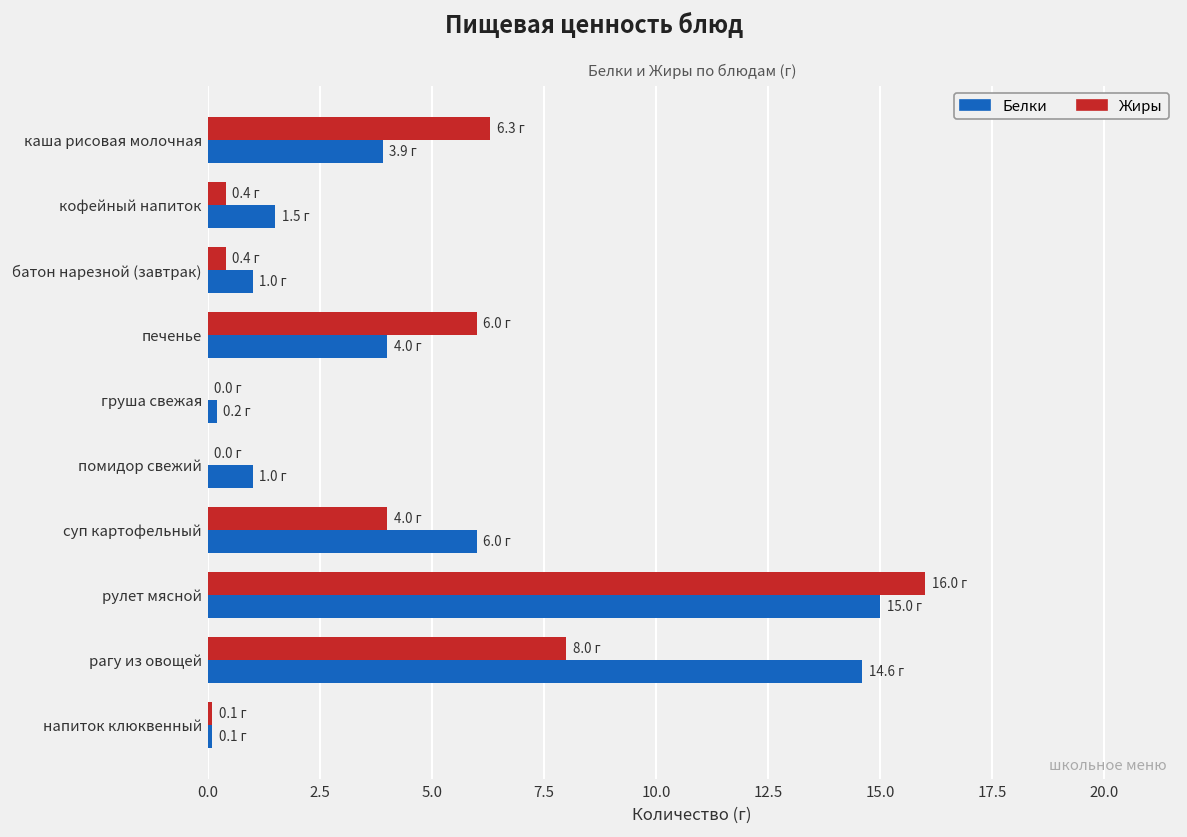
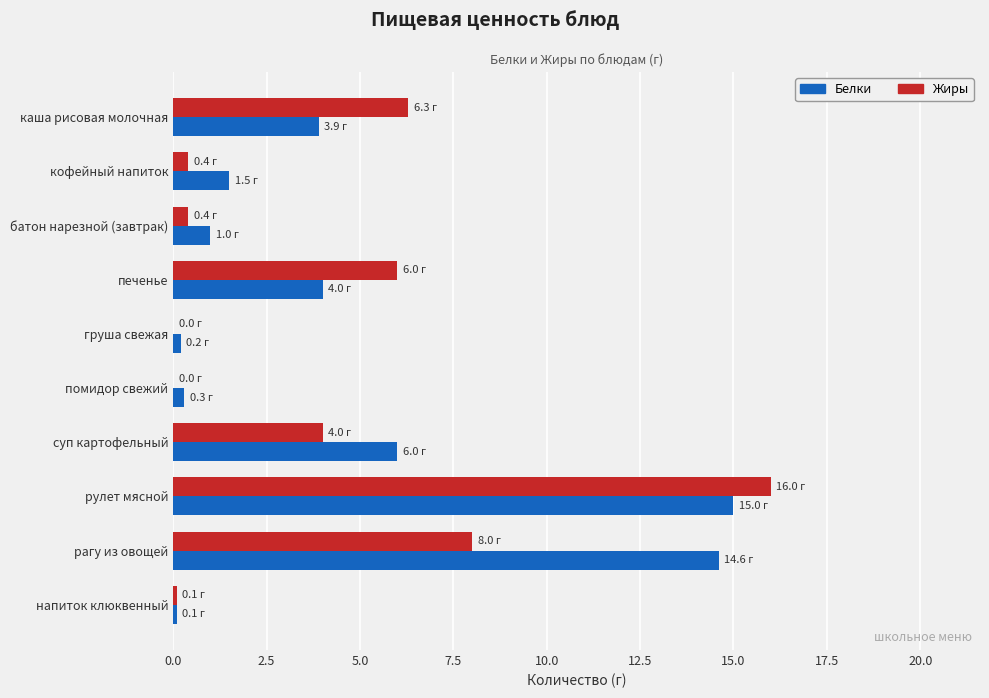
  {
    "Белки": {
      "каша рисовая молочная": 3.9,
      "кофейный напиток": 1.5,
      "батон нарезной (завтрак)": 1.0,
      "печенье": 4.0,
      "груша свежая": 0.2,
-     "помидор свежий": 1.0,
+     "помидор свежий": 0.3,
      "суп картофельный": 6.0,
      "рулет мясной": 15.0,
      "рагу из овощей": 14.6,
      "напиток клюквенный": 0.1
    },
    "Жиры": {
      "каша рисовая молочная": 6.3,
      "кофейный напиток": 0.4,
      "батон нарезной (завтрак)": 0.4,
      "печенье": 6.0,
      "груша свежая": 0.0,
      "помидор свежий": 0.0,
      "суп картофельный": 4.0,
      "рулет мясной": 16.0,
      "рагу из овощей": 8.0,
      "напиток клюквенный": 0.1
    }
  }
